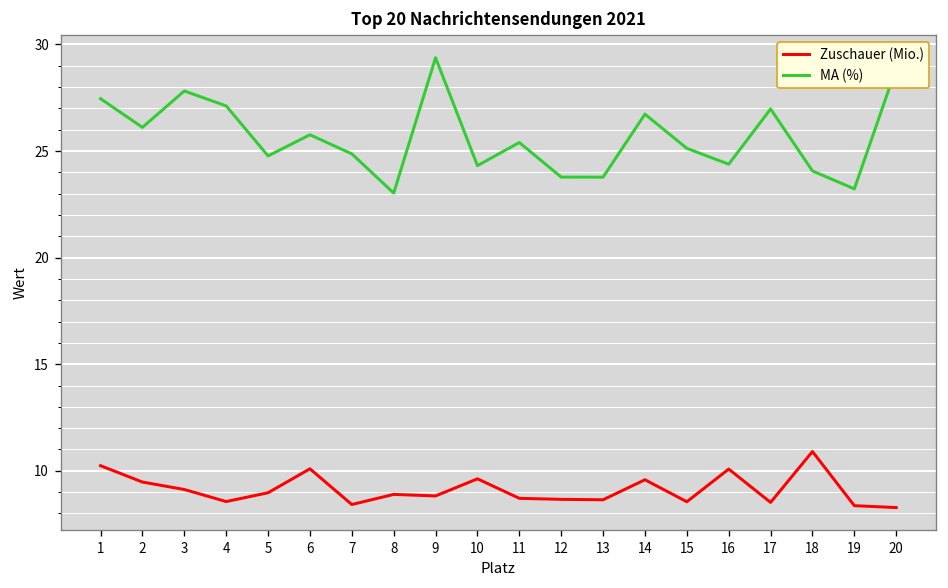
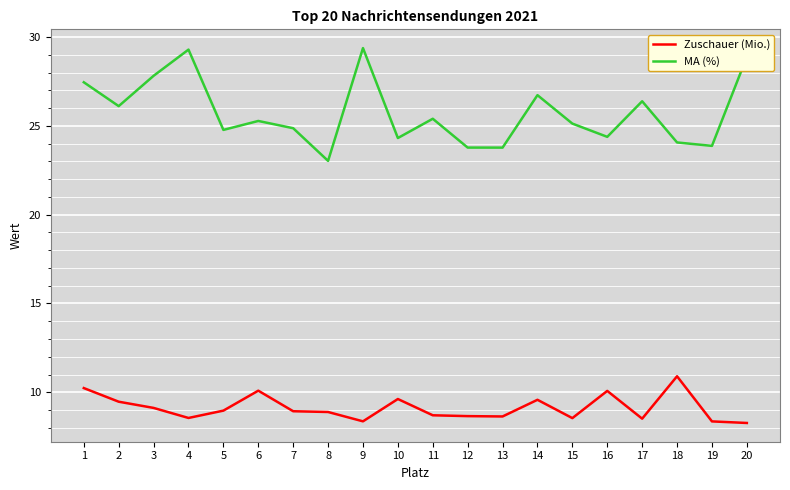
  {
    "Zuschauer (Mio.)": {
      "1": 10.2,
      "2": 9.5,
      "3": 9.1,
      "4": 8.6,
      "5": 9.0,
      "6": 10.1,
-     "7": 8.4,
+     "7": 8.9,
      "8": 8.9,
-     "9": 8.8,
+     "9": 8.4,
      "10": 9.6,
      "11": 8.7,
      "12": 8.7,
      "13": 8.6,
      "14": 9.6,
      "15": 8.5,
      "16": 10.1,
      "17": 8.5,
      "18": 10.9,
      "19": 8.4,
      "20": 8.3
    },
    "MA (%)": {
      "1": 27.5,
      "2": 26.1,
      "3": 27.8,
-     "4": 27.1,
+     "4": 29.3,
      "5": 24.8,
-     "6": 25.8,
+     "6": 25.3,
      "7": 24.9,
      "8": 23.0,
      "9": 29.4,
      "10": 24.3,
      "11": 25.4,
      "12": 23.8,
      "13": 23.8,
      "14": 26.7,
      "15": 25.1,
      "16": 24.4,
-     "17": 27.0,
+     "17": 26.4,
      "18": 24.1,
-     "19": 23.2
+     "19": 23.9
    }
  }
